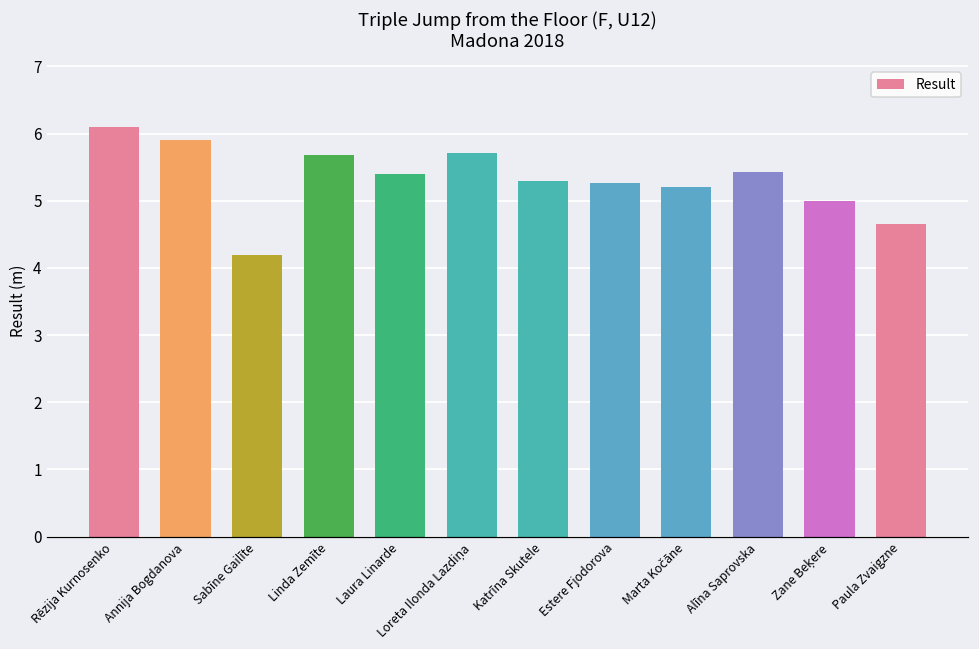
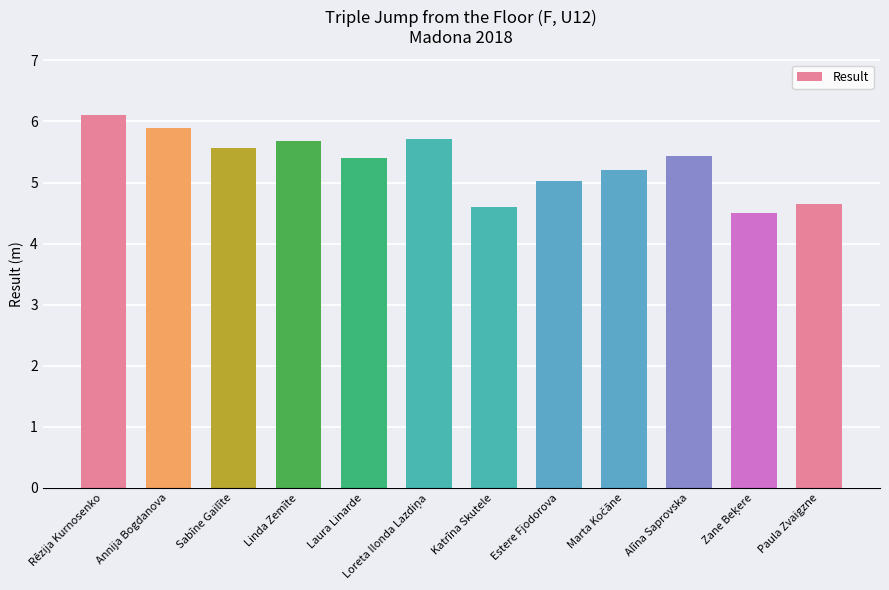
  {
    "Rēzija Kurnosenko": 6.1,
    "Annija Bogdanova": 5.9,
-   "Sabīne Gailīte": 4.2,
+   "Sabīne Gailīte": 5.6,
    "Linda Zemīte": 5.7,
    "Laura Linarde": 5.4,
    "Loreta Ilonda Lazdiņa": 5.7,
-   "Katrīna Skutele": 5.3,
-   "Estere Fjodorova": 5.3,
+   "Katrīna Skutele": 4.6,
+   "Estere Fjodorova": 5.0,
    "Marta Kočāne": 5.2,
    "Alīna Saprovska": 5.4,
-   "Zane Beķere": 5.0,
+   "Zane Beķere": 4.5,
    "Paula Zvaigzne": 4.7
  }
